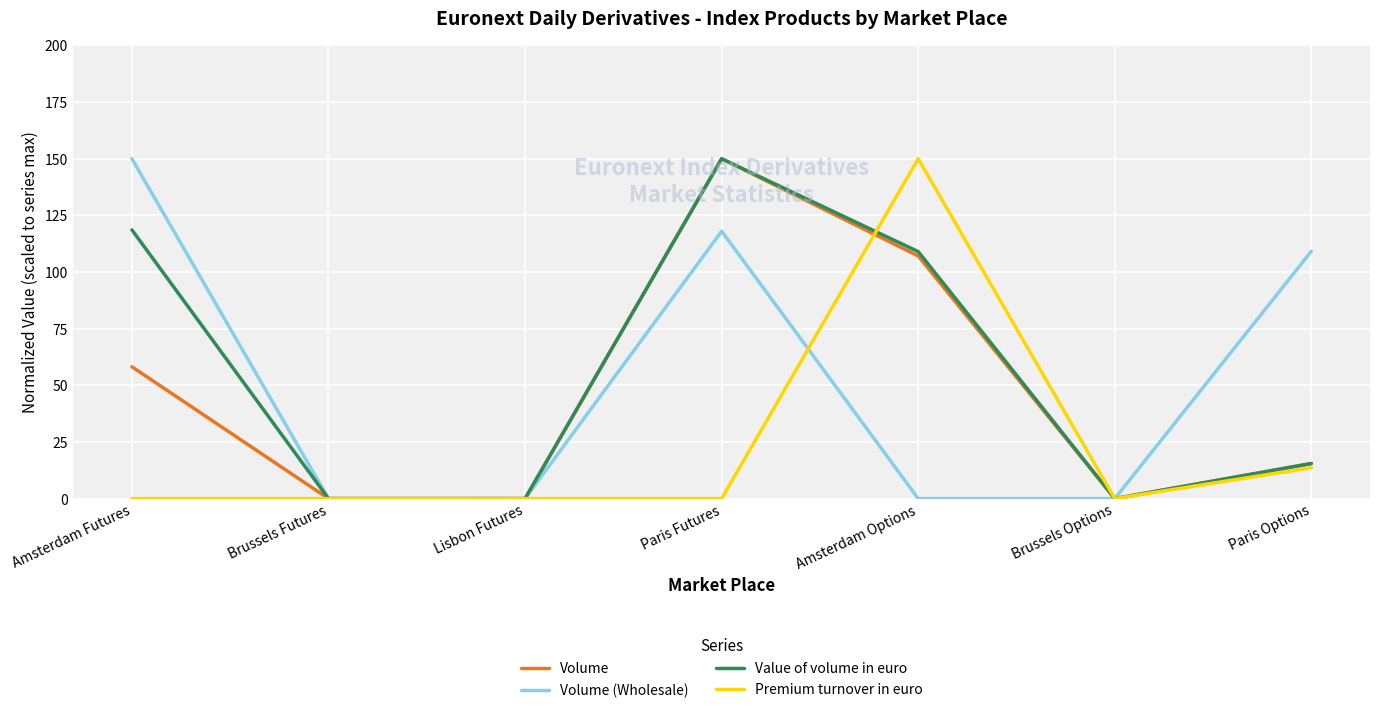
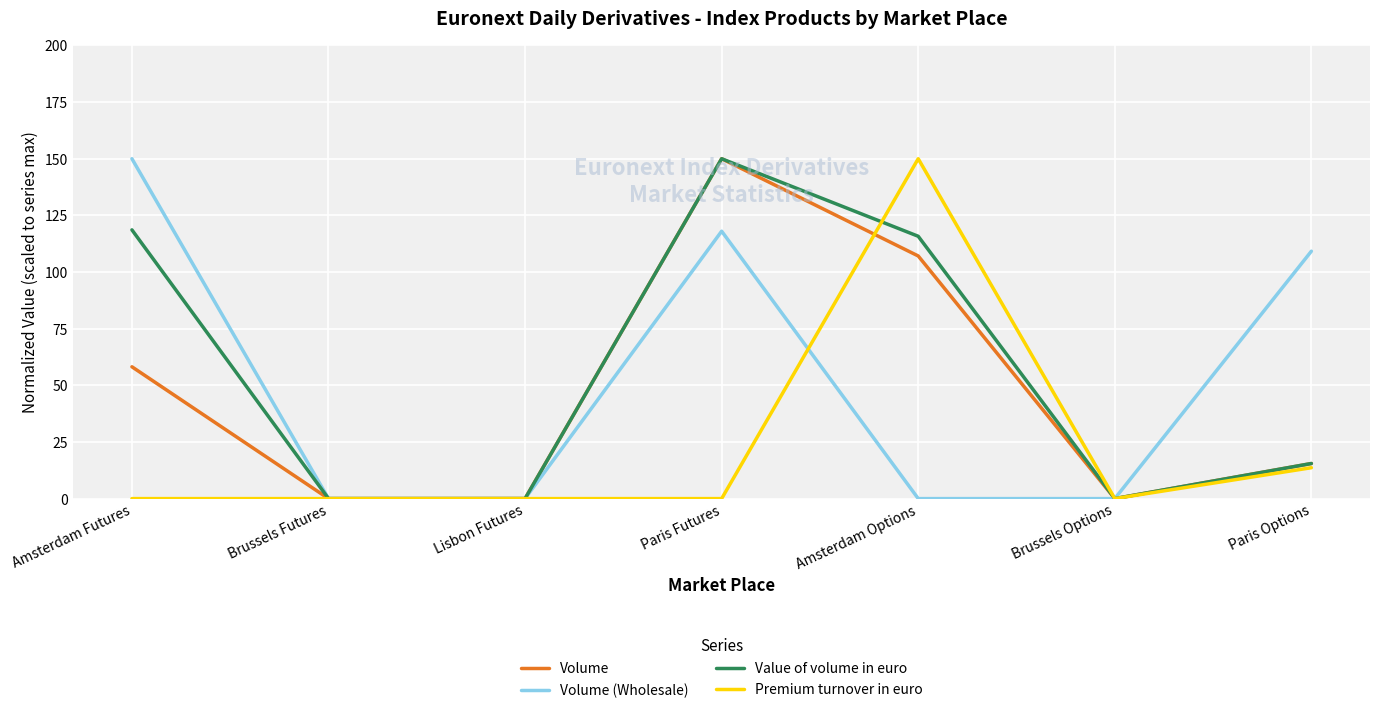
  {
    "Volume": {
      "Amsterdam Futures": 58,
      "Amsterdam Options": 107
    },
    "Volume (Wholesale)": {
      "Amsterdam Futures": 150,
      "Paris Futures": 118,
      "Amsterdam Options": 0,
      "Paris Options": 109
    },
    "Value of volume in euro": {
      "Amsterdam Futures": 119,
-     "Amsterdam Options": 109
+     "Amsterdam Options": 116
    },
    "Premium turnover in euro": {
      "Amsterdam Futures": 0,
      "Paris Futures": 0,
      "Amsterdam Options": 150,
      "Paris Options": 14
    }
  }
